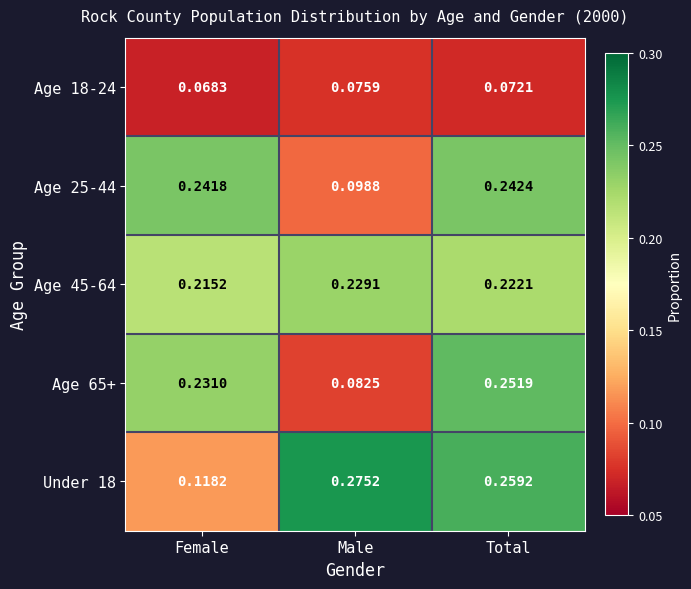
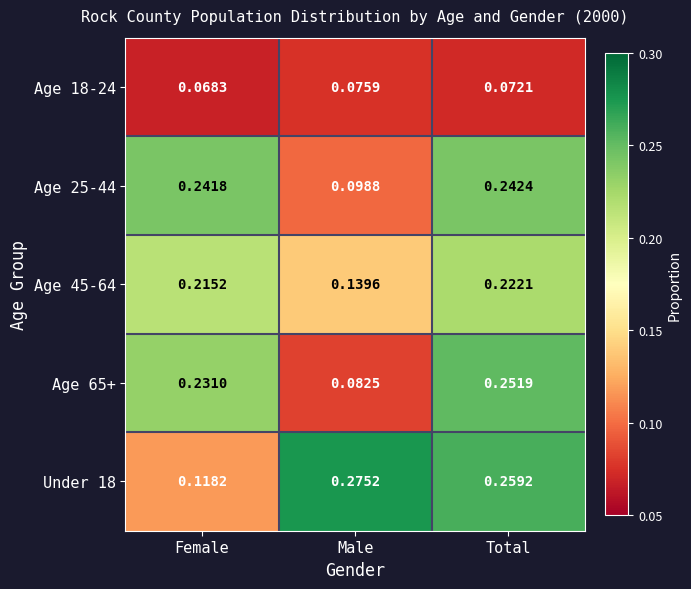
  {
    "Age 18-24": {
      "Female": 0.0683,
      "Male": 0.0759,
      "Total": 0.0721
    },
    "Age 25-44": {
      "Female": 0.2418,
      "Male": 0.0988,
      "Total": 0.2424
    },
    "Age 45-64": {
      "Female": 0.2152,
-     "Male": 0.2291,
+     "Male": 0.1396,
      "Total": 0.2221
    },
    "Age 65+": {
      "Female": 0.2310,
      "Male": 0.0825,
      "Total": 0.2519
    },
    "Under 18": {
      "Female": 0.1182,
      "Male": 0.2752,
      "Total": 0.2592
    }
  }
